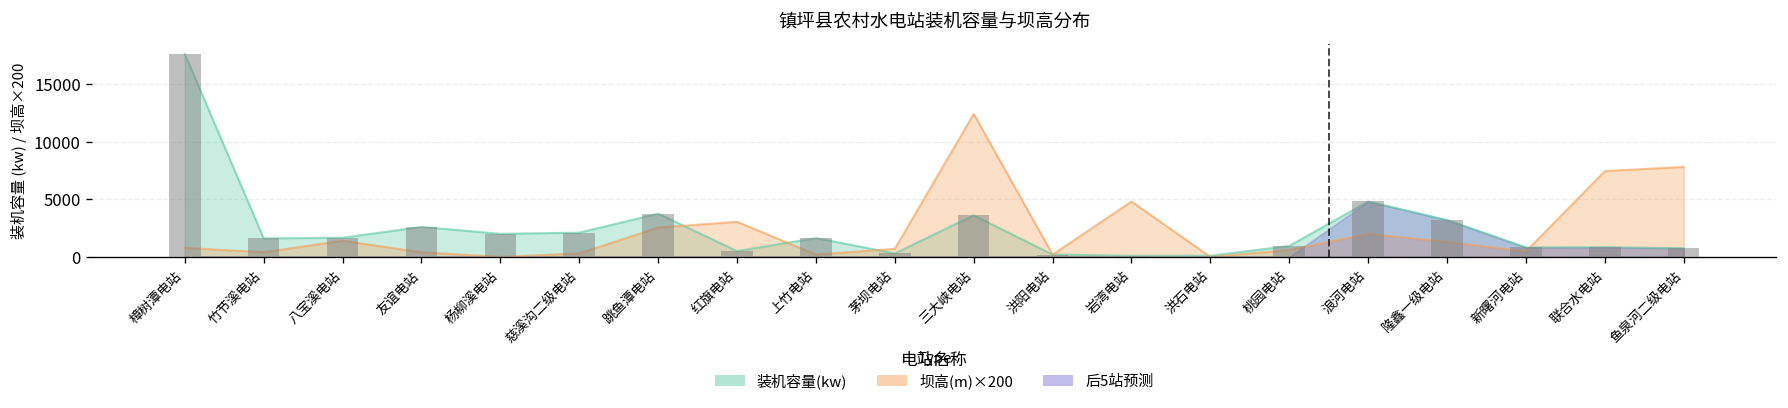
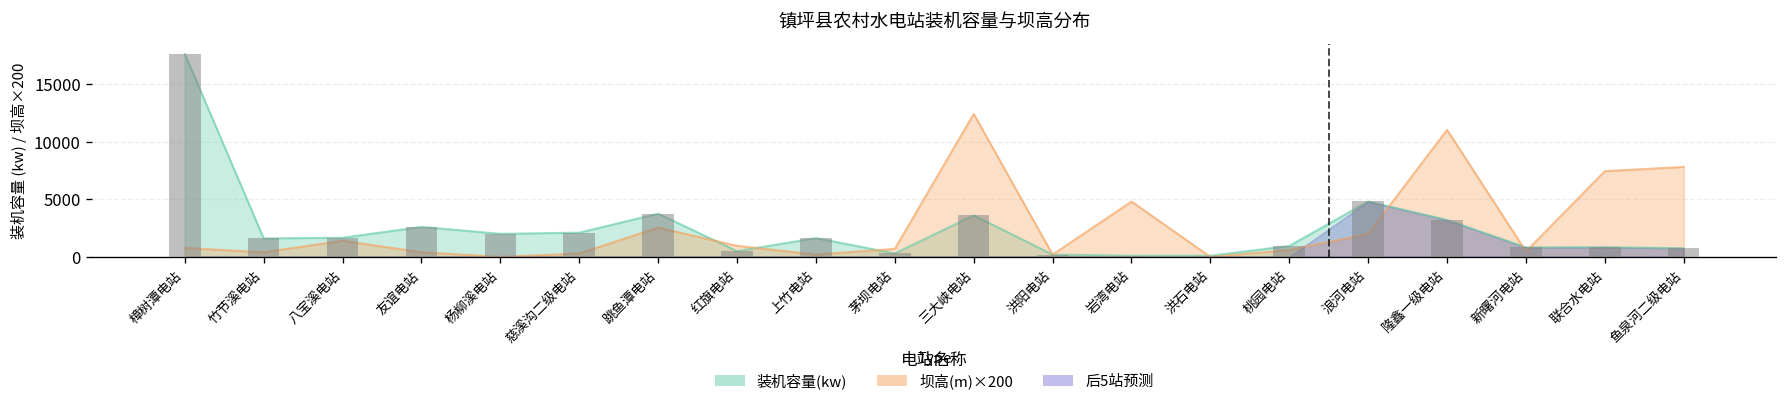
  {
    "坝高(m)×200": {
      "樟树潭电站": 1000,
      "竹节溪电站": 0,
      "友谊电站": 0,
      "慈溪沟二级电站": 0,
      "跳鱼潭电站": 3000,
-     "红旗电站": 3000,
+     "红旗电站": 1000,
      "茅坝电站": 1000,
      "三大峡电站": 12000,
      "岩湾电站": 5000,
      "桃园电站": 1000,
      "浪河电站": 2000,
-     "隆鑫一级电站": 1000,
+     "隆鑫一级电站": 11000,
      "新曙河电站": 0,
      "联合水电站": 7000,
      "鱼泉河二级电站": 8000
    }
  }
